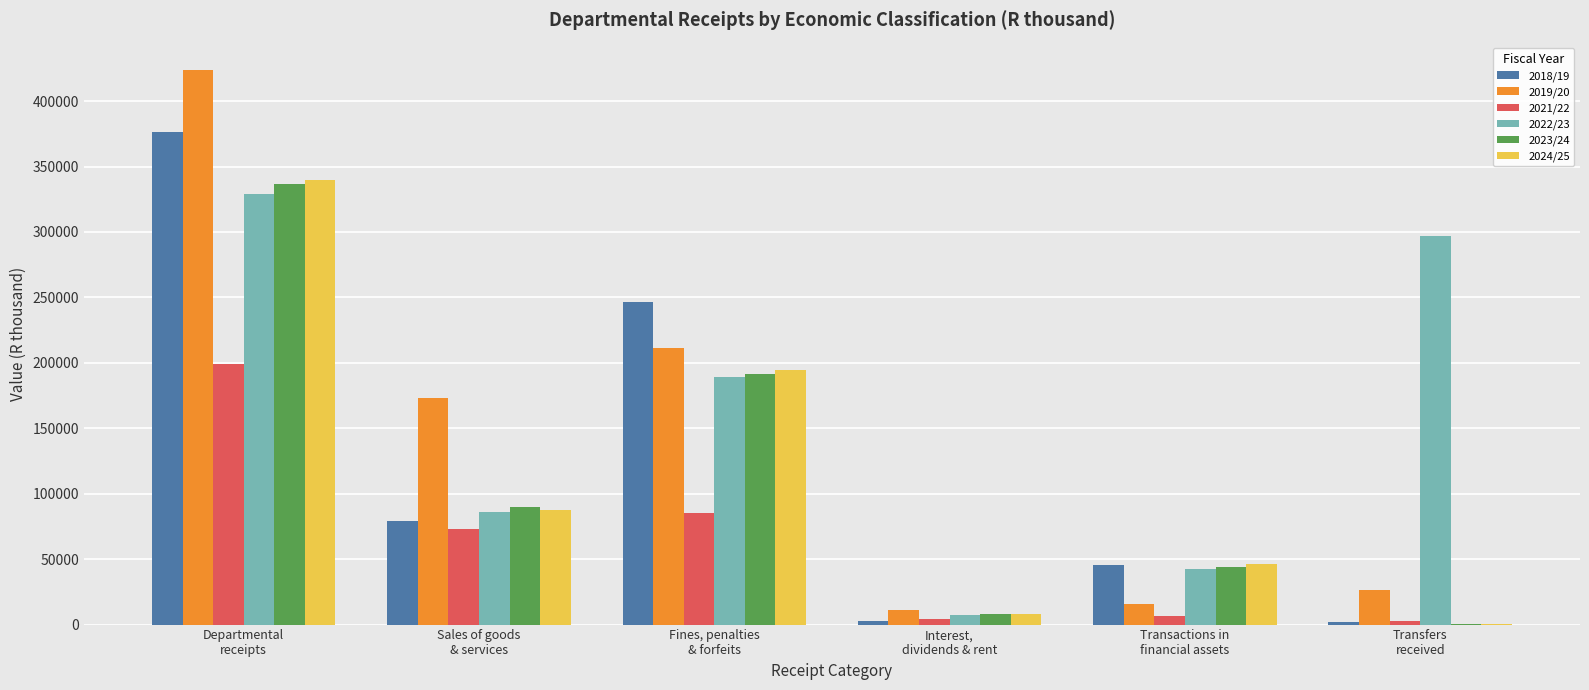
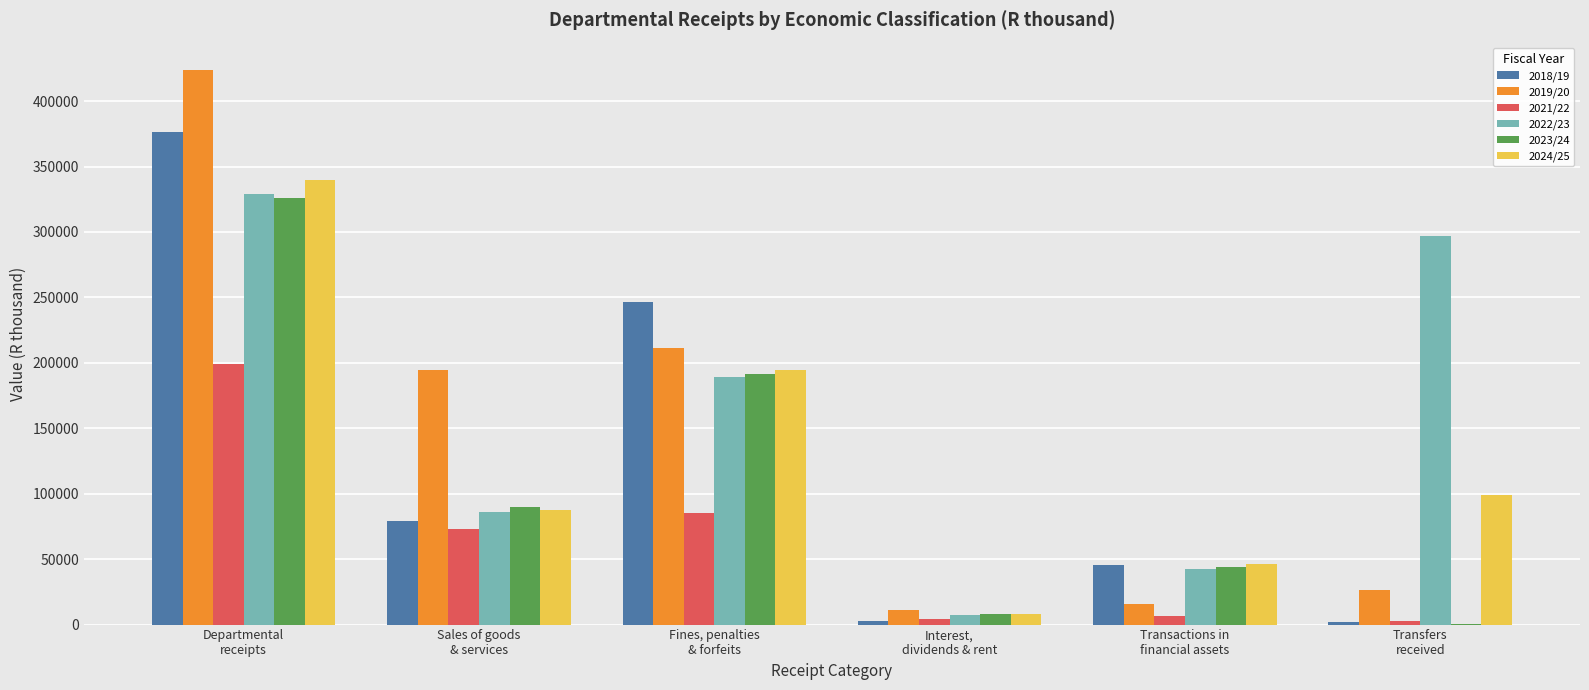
  {
    "2018/19": {
      "Departmental receipts": 376000,
      "Sales of goods & services": 79000,
      "Fines, penalties & forfeits": 247000,
      "Interest, dividends & rent": 2000,
      "Transactions in financial assets": 45000,
      "Transfers received": 2000
    },
    "2019/20": {
      "Departmental receipts": 424000,
-     "Sales of goods & services": 173000,
+     "Sales of goods & services": 194000,
      "Fines, penalties & forfeits": 212000,
      "Interest, dividends & rent": 11000,
      "Transactions in financial assets": 16000,
      "Transfers received": 26000
    },
    "2021/22": {
      "Departmental receipts": 199000,
      "Sales of goods & services": 73000,
      "Fines, penalties & forfeits": 85000,
      "Interest, dividends & rent": 4000,
      "Transactions in financial assets": 7000,
      "Transfers received": 3000
    },
    "2022/23": {
      "Departmental receipts": 329000,
      "Sales of goods & services": 86000,
      "Fines, penalties & forfeits": 190000,
      "Interest, dividends & rent": 7000,
      "Transactions in financial assets": 42000,
      "Transfers received": 297000
    },
    "2023/24": {
-     "Departmental receipts": 337000,
+     "Departmental receipts": 326000,
      "Sales of goods & services": 90000,
      "Fines, penalties & forfeits": 192000,
      "Interest, dividends & rent": 8000,
      "Transactions in financial assets": 44000
    },
    "2024/25": {
      "Departmental receipts": 340000,
      "Sales of goods & services": 88000,
      "Fines, penalties & forfeits": 195000,
      "Interest, dividends & rent": 8000,
      "Transactions in financial assets": 46000,
-     "Transfers received": 0
+     "Transfers received": 99000
    }
  }
